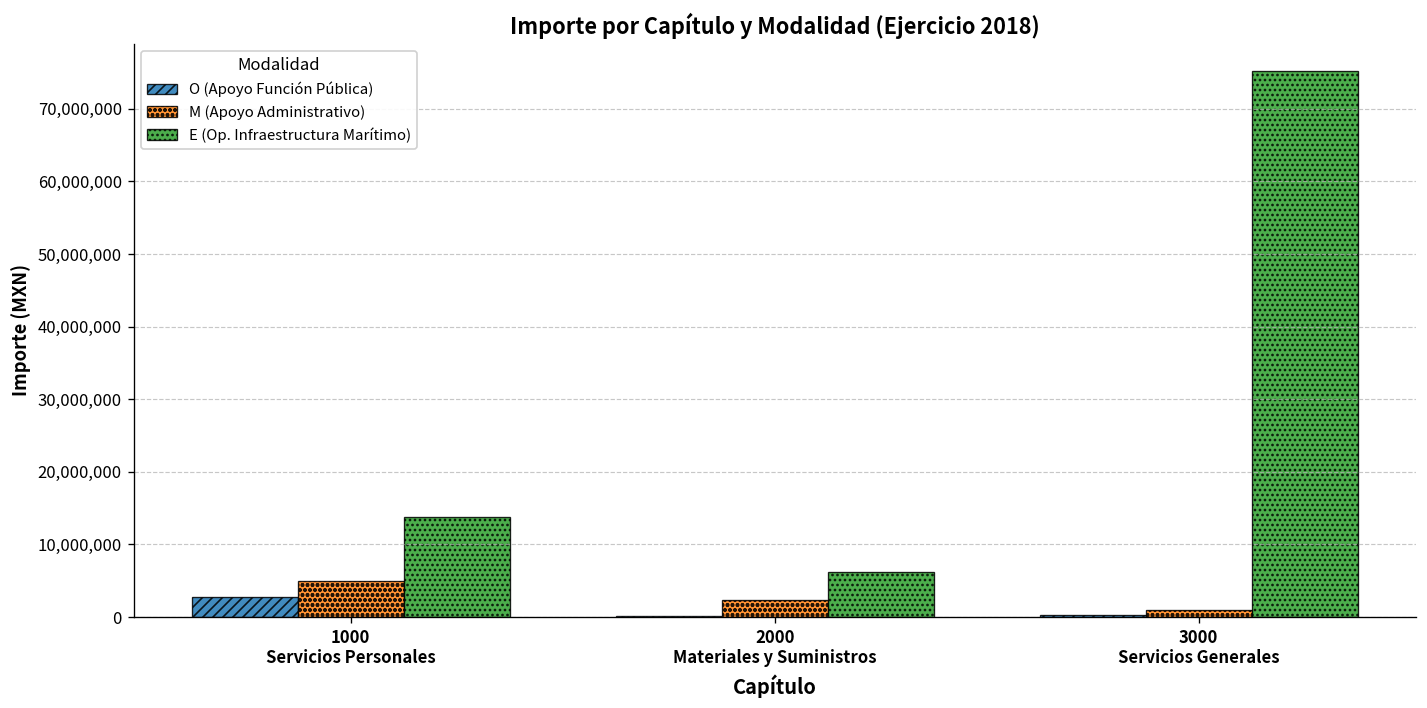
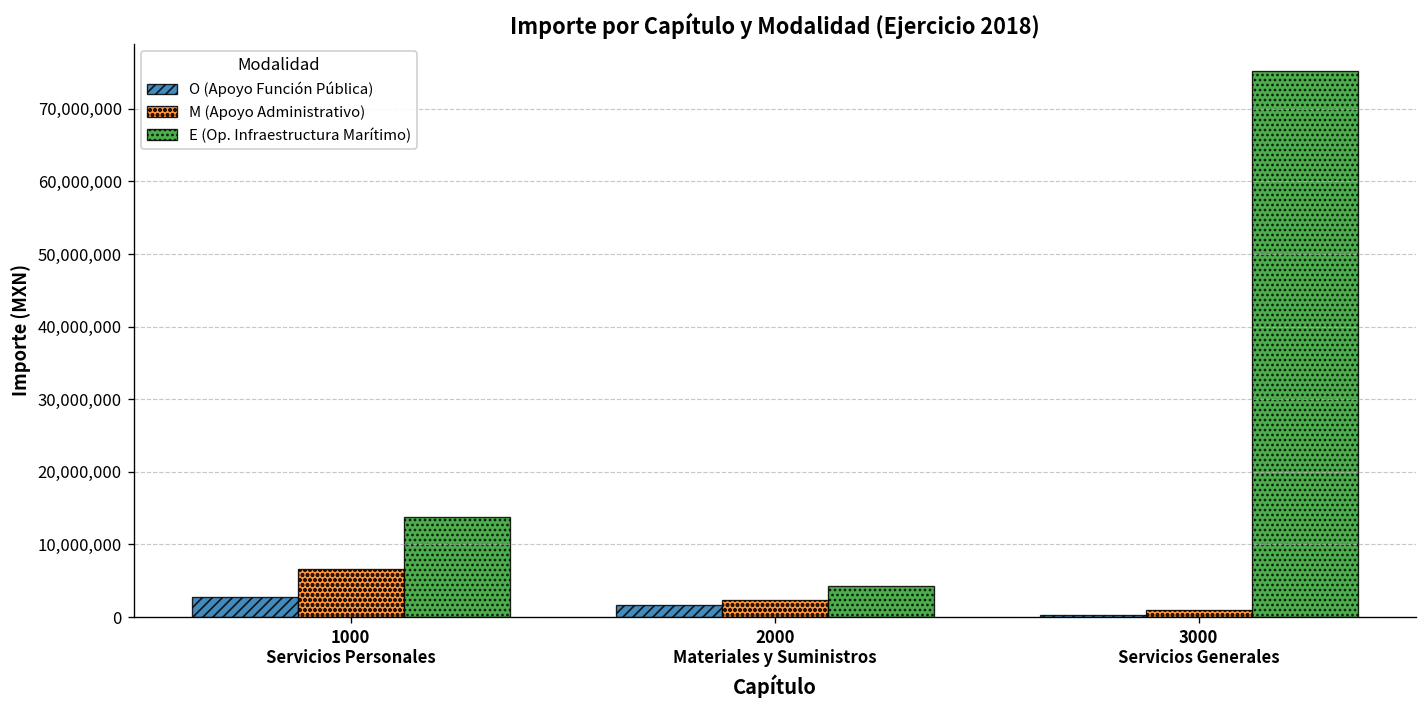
  {
    "O (Apoyo Función Pública)": {
      "1000 Servicios Personales": "3,000,000",
-     "2000 Materiales y Suministros": "0"
+     "2000 Materiales y Suministros": "2,000,000"
    },
    "M (Apoyo Administrativo)": {
-     "1000 Servicios Personales": "5,000,000",
+     "1000 Servicios Personales": "7,000,000",
      "2000 Materiales y Suministros": "2,000,000",
      "3000 Servicios Generales": "1,000,000"
    },
    "E (Op. Infraestructura Marítimo)": {
      "1000 Servicios Personales": "14,000,000",
-     "2000 Materiales y Suministros": "6,000,000",
+     "2000 Materiales y Suministros": "4,000,000",
      "3000 Servicios Generales": "75,000,000"
    }
  }
